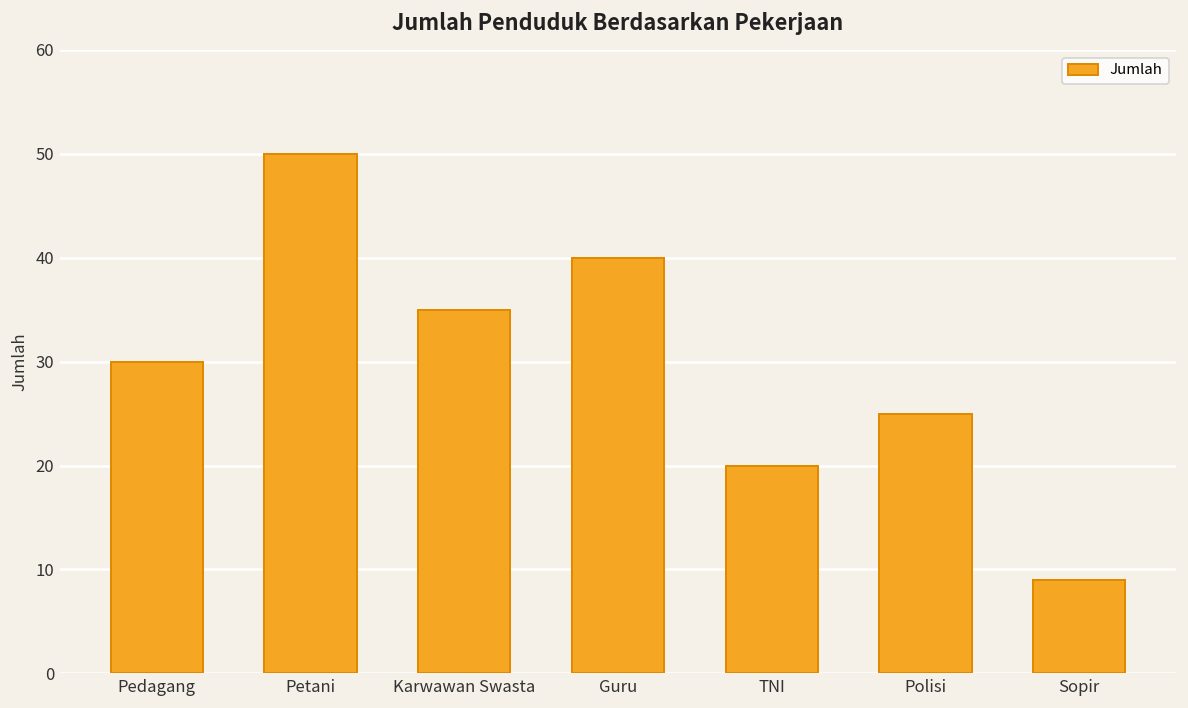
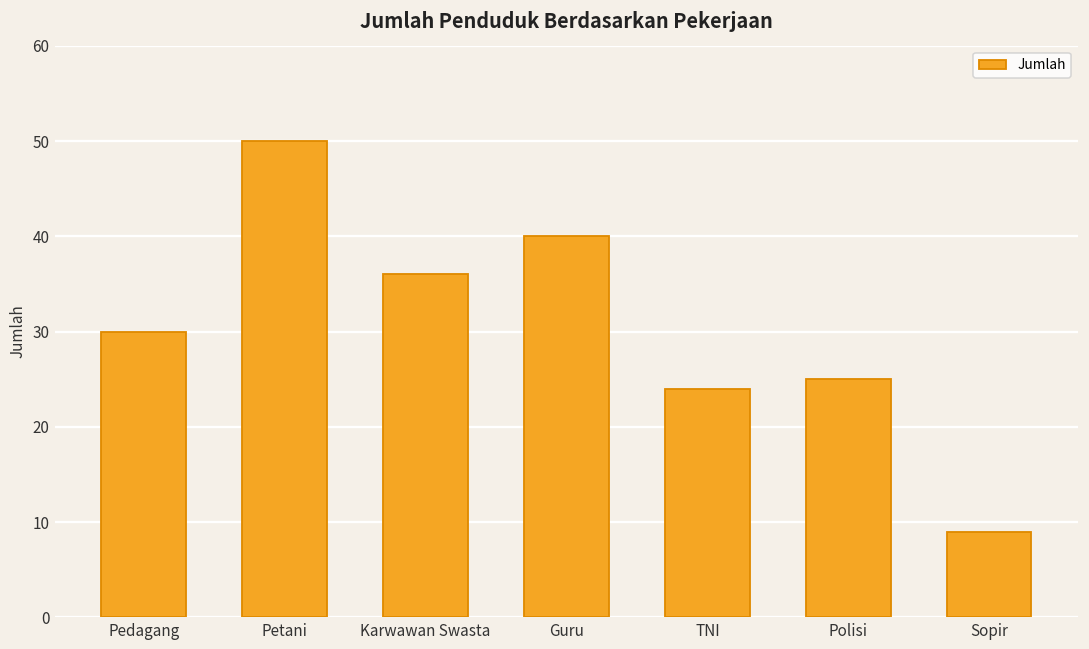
  {
    "Pedagang": 30,
    "Petani": 50,
-   "Karwawan Swasta": 35,
+   "Karwawan Swasta": 36,
    "Guru": 40,
-   "TNI": 20,
+   "TNI": 24,
    "Polisi": 25,
    "Sopir": 9
  }
